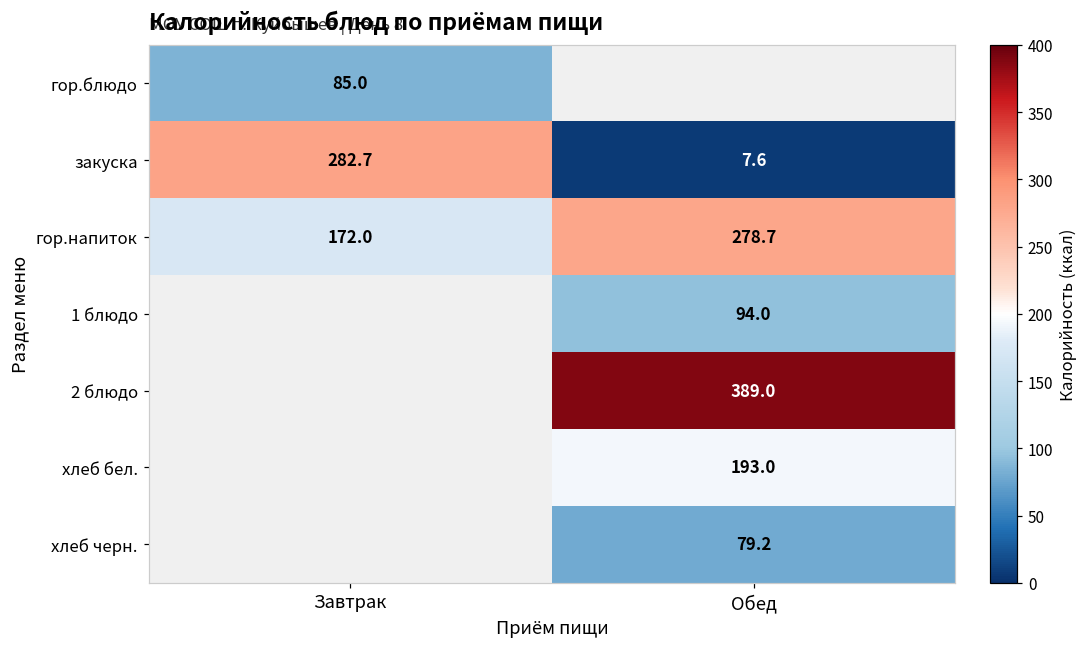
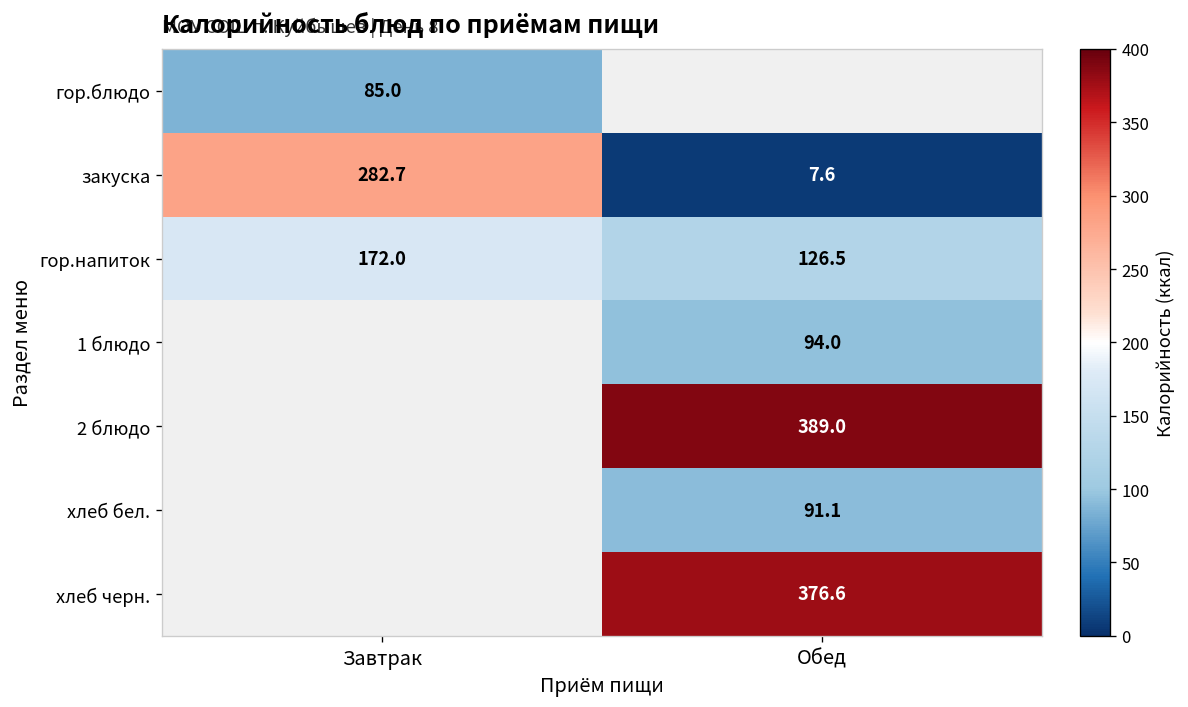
  {
    "гор.блюдо": {
      "Завтрак": 85.0
    },
    "закуска": {
      "Завтрак": 282.7,
      "Обед": 7.6
    },
    "гор.напиток": {
      "Завтрак": 172.0,
-     "Обед": 278.7
+     "Обед": 126.5
    },
    "1 блюдо": {
      "Обед": 94.0
    },
    "2 блюдо": {
      "Обед": 389.0
    },
    "хлеб бел.": {
-     "Обед": 193.0
+     "Обед": 91.1
    },
    "хлеб черн.": {
-     "Обед": 79.2
+     "Обед": 376.6
    }
  }
